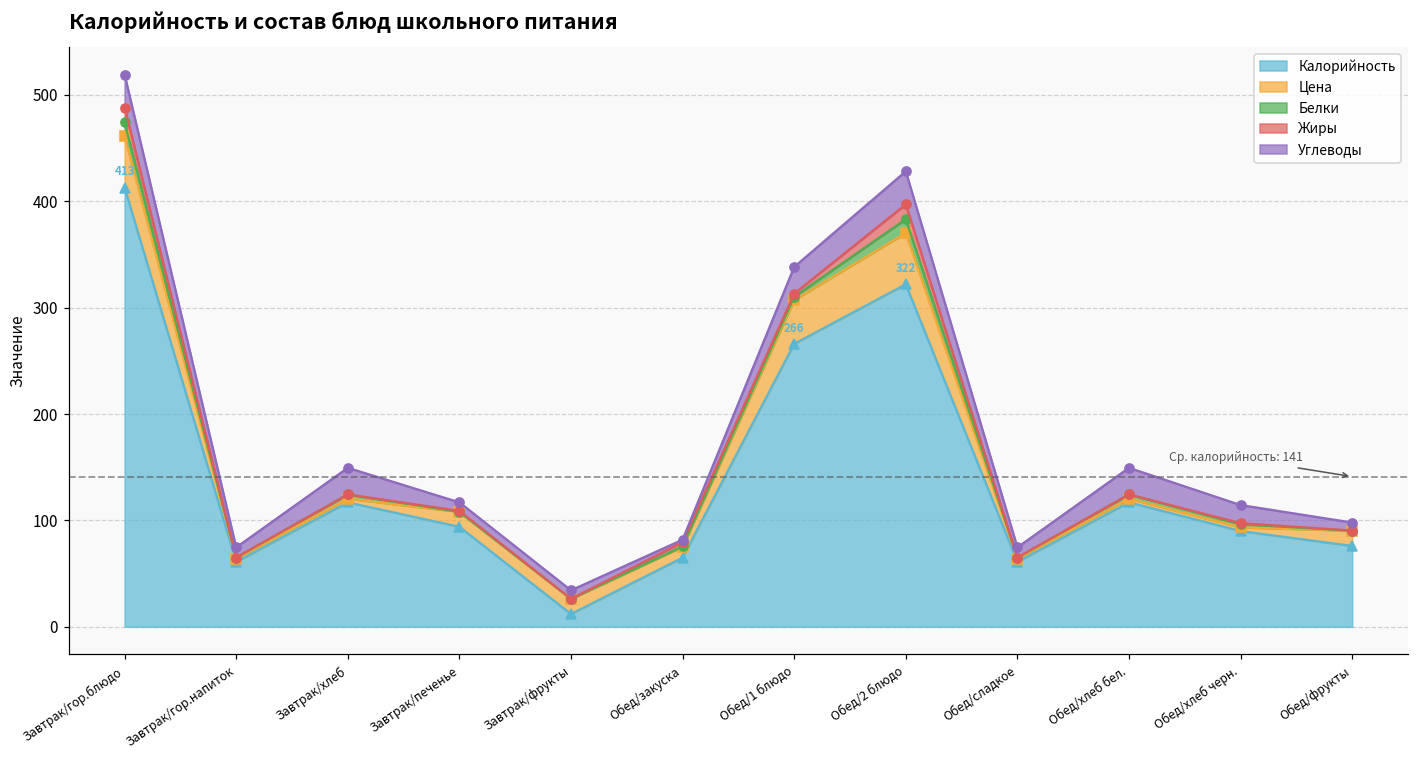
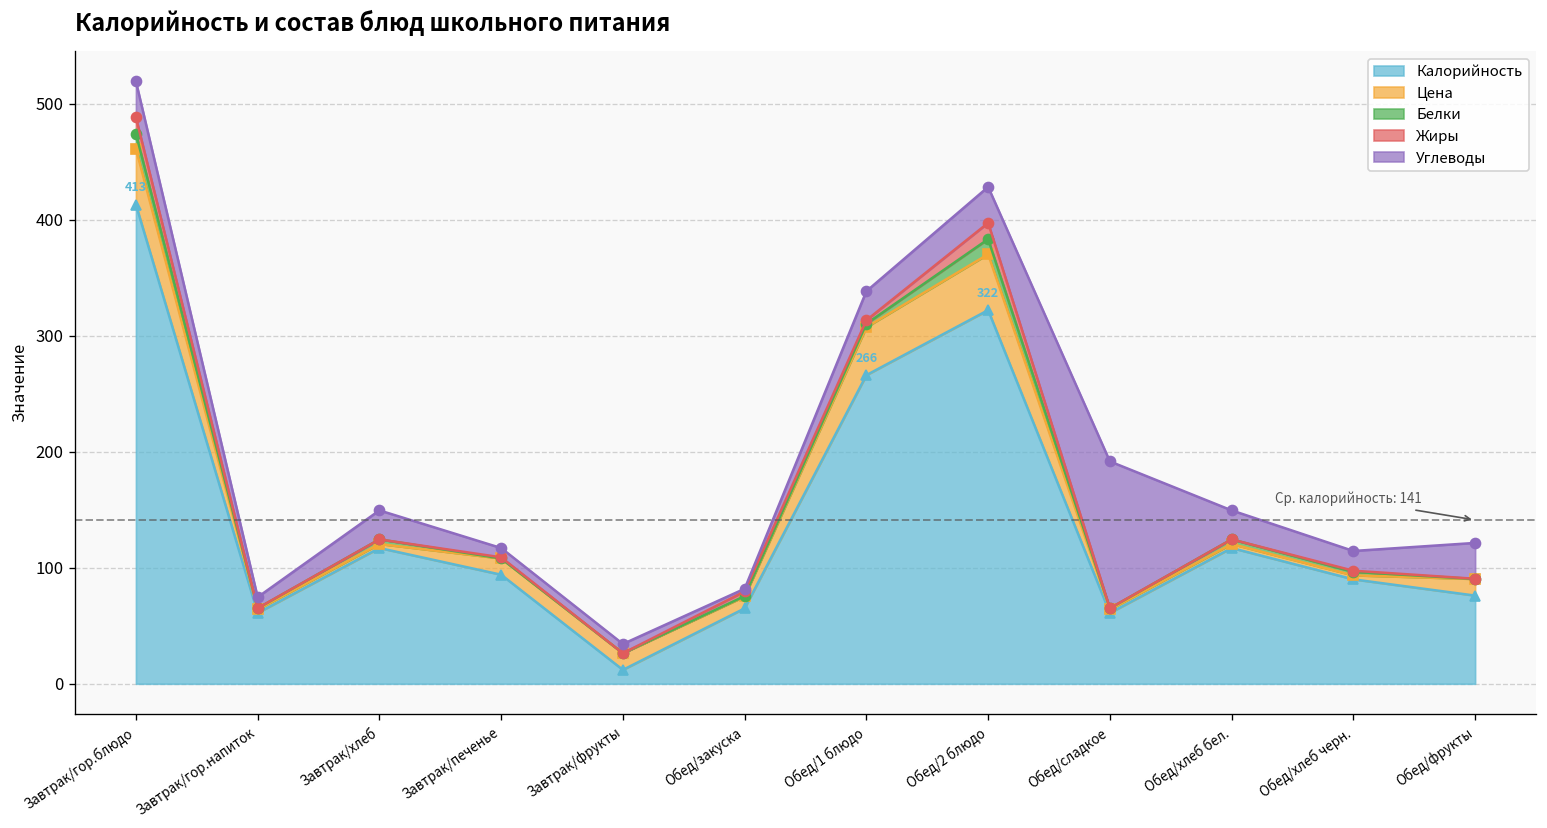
  {
    "Калорийность": {
      "Завтрак/гор.блюдо": 413,
      "Обед/1 блюдо": 266,
      "Обед/2 блюдо": 322
    },
    "Цена": {
      "Завтрак/гор.блюдо": 50,
      "Завтрак/хлеб": 0,
      "Обед/1 блюдо": 40,
      "Обед/2 блюдо": 50,
      "Обед/хлеб бел.": 0,
      "Обед/хлеб черн.": 0
    },
    "Белки": {
      "Завтрак/гор.блюдо": 10,
      "Обед/1 блюдо": 0,
      "Обед/2 блюдо": 10
    },
    "Жиры": {
      "Завтрак/гор.блюдо": 10,
      "Обед/1 блюдо": 0,
      "Обед/2 блюдо": 10
    },
    "Углеводы": {
      "Завтрак/гор.блюдо": 30,
      "Завтрак/гор.напиток": 10,
      "Завтрак/хлеб": 20,
      "Завтрак/печенье": 10,
      "Завтрак/фрукты": 10,
      "Обед/1 блюдо": 30,
      "Обед/2 блюдо": 30,
-     "Обед/сладкое": 10,
+     "Обед/сладкое": 130,
      "Обед/хлеб бел.": 20,
      "Обед/хлеб черн.": 20,
-     "Обед/фрукты": 10
+     "Обед/фрукты": 30
    }
  }
